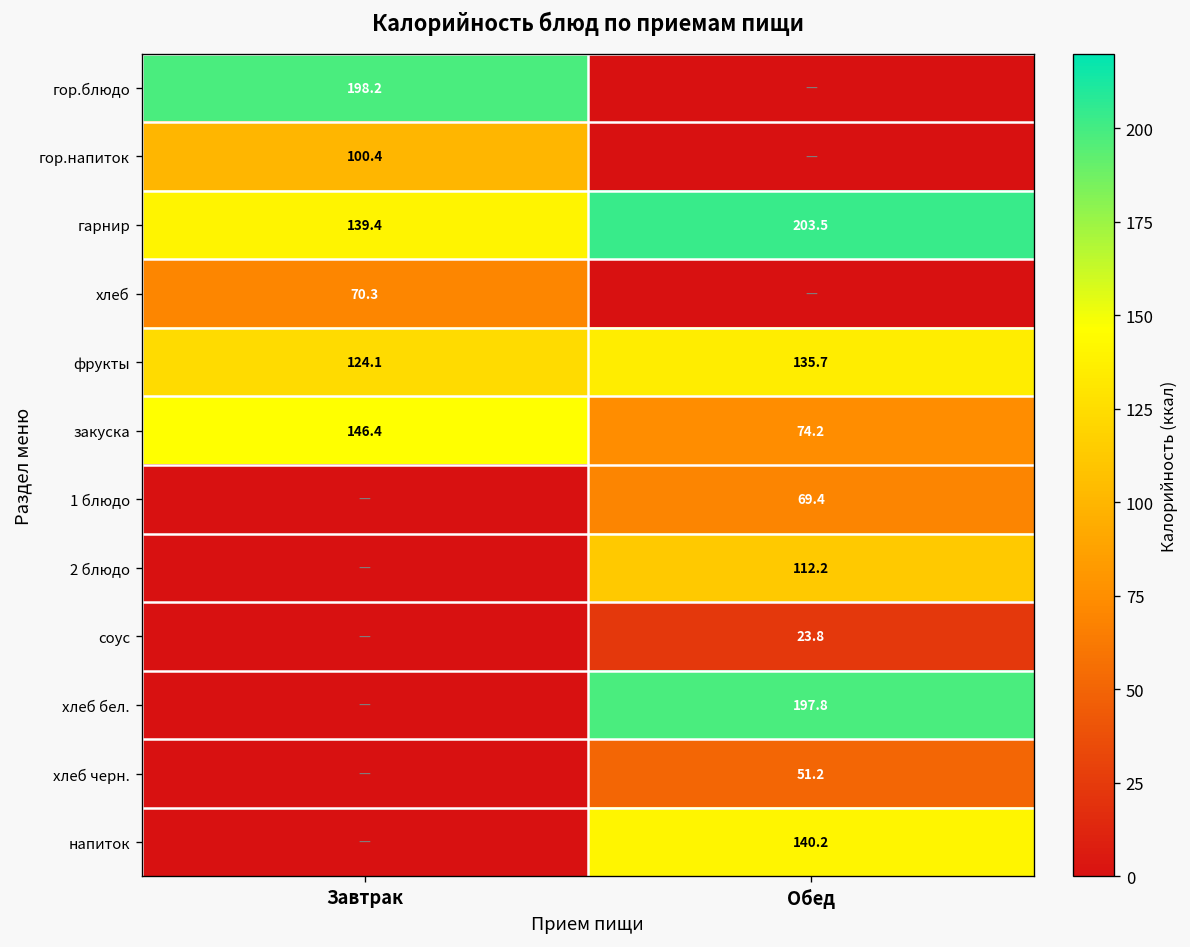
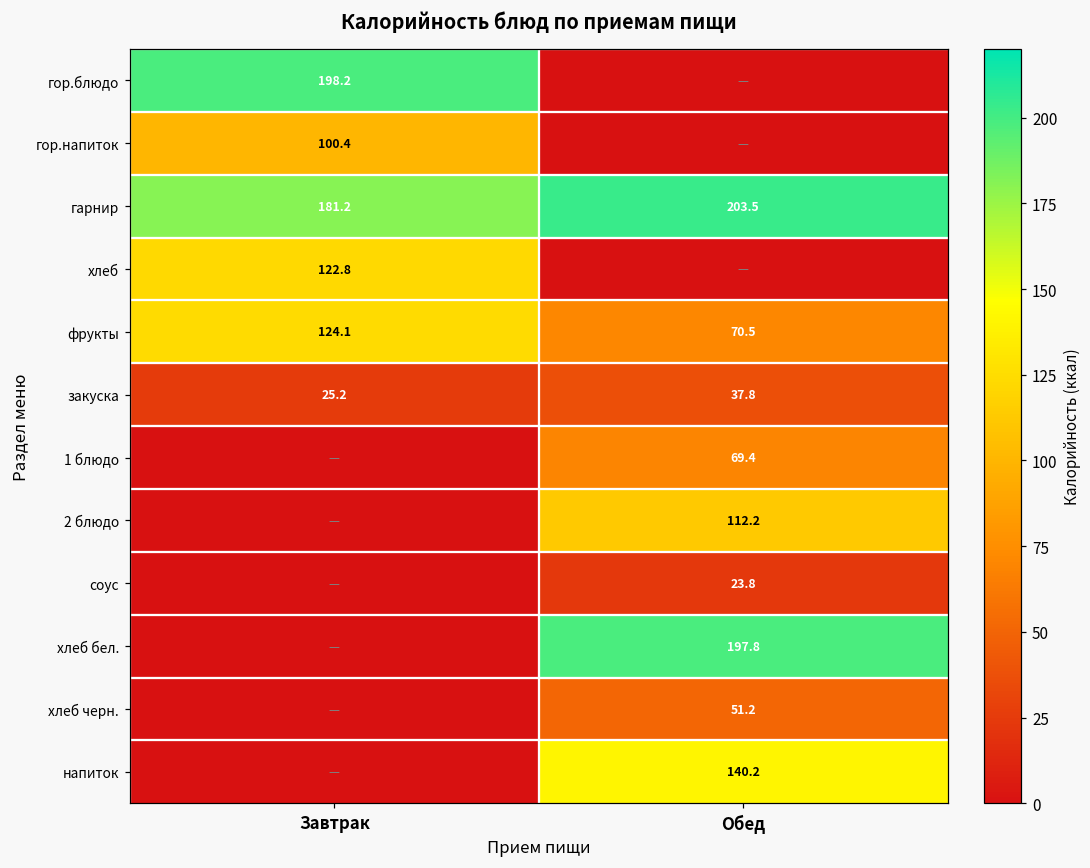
  {
    "гор.блюдо": {
      "Завтрак": 198.2
    },
    "гор.напиток": {
      "Завтрак": 100.4
    },
    "гарнир": {
-     "Завтрак": 139.4,
+     "Завтрак": 181.2,
      "Обед": 203.5
    },
    "хлеб": {
-     "Завтрак": 70.3
+     "Завтрак": 122.8
    },
    "фрукты": {
      "Завтрак": 124.1,
-     "Обед": 135.7
+     "Обед": 70.5
    },
    "закуска": {
-     "Завтрак": 146.4,
-     "Обед": 74.2
+     "Завтрак": 25.2,
+     "Обед": 37.8
    },
    "1 блюдо": {
      "Обед": 69.4
    },
    "2 блюдо": {
      "Обед": 112.2
    },
    "соус": {
      "Обед": 23.8
    },
    "хлеб бел.": {
      "Обед": 197.8
    },
    "хлеб черн.": {
      "Обед": 51.2
    },
    "напиток": {
      "Обед": 140.2
    }
  }
